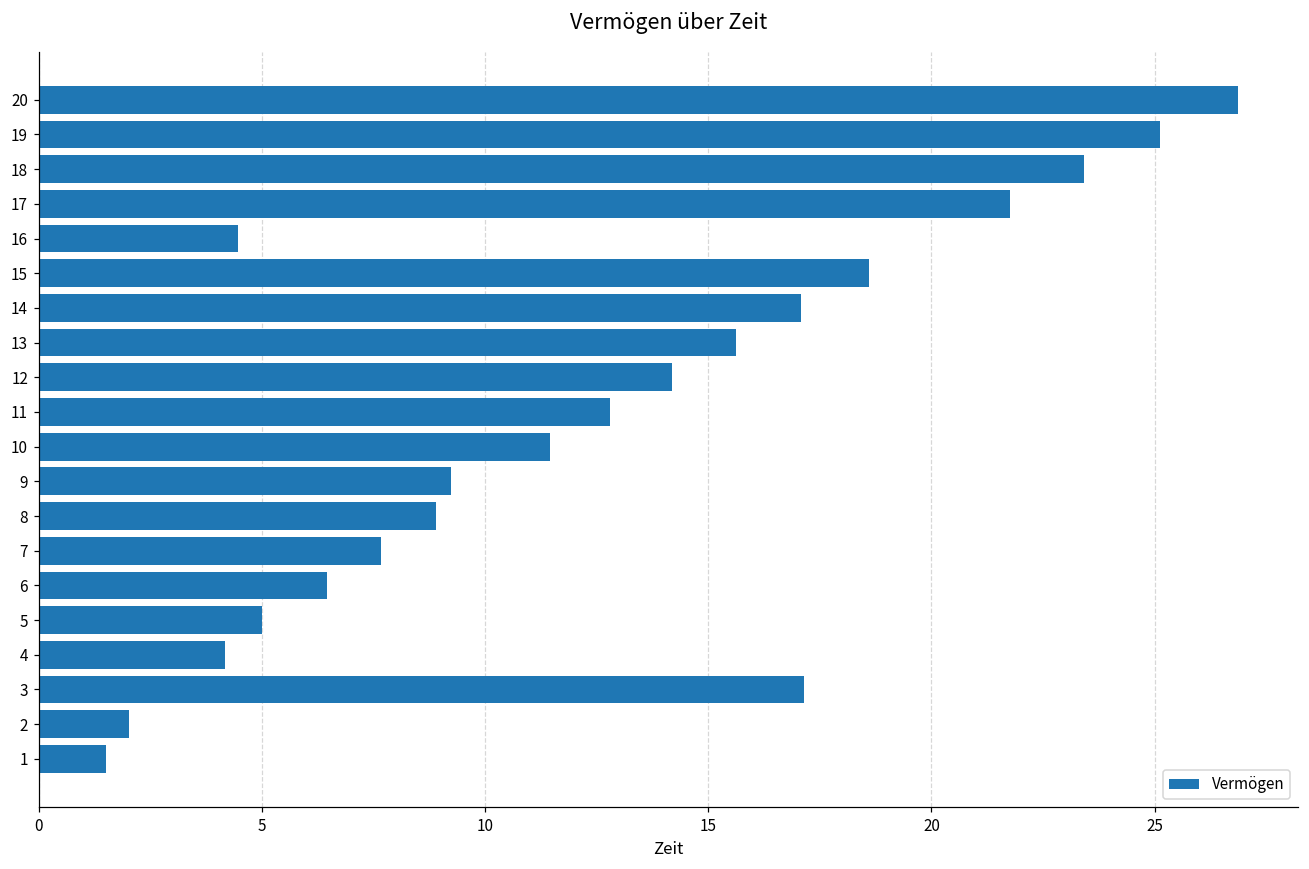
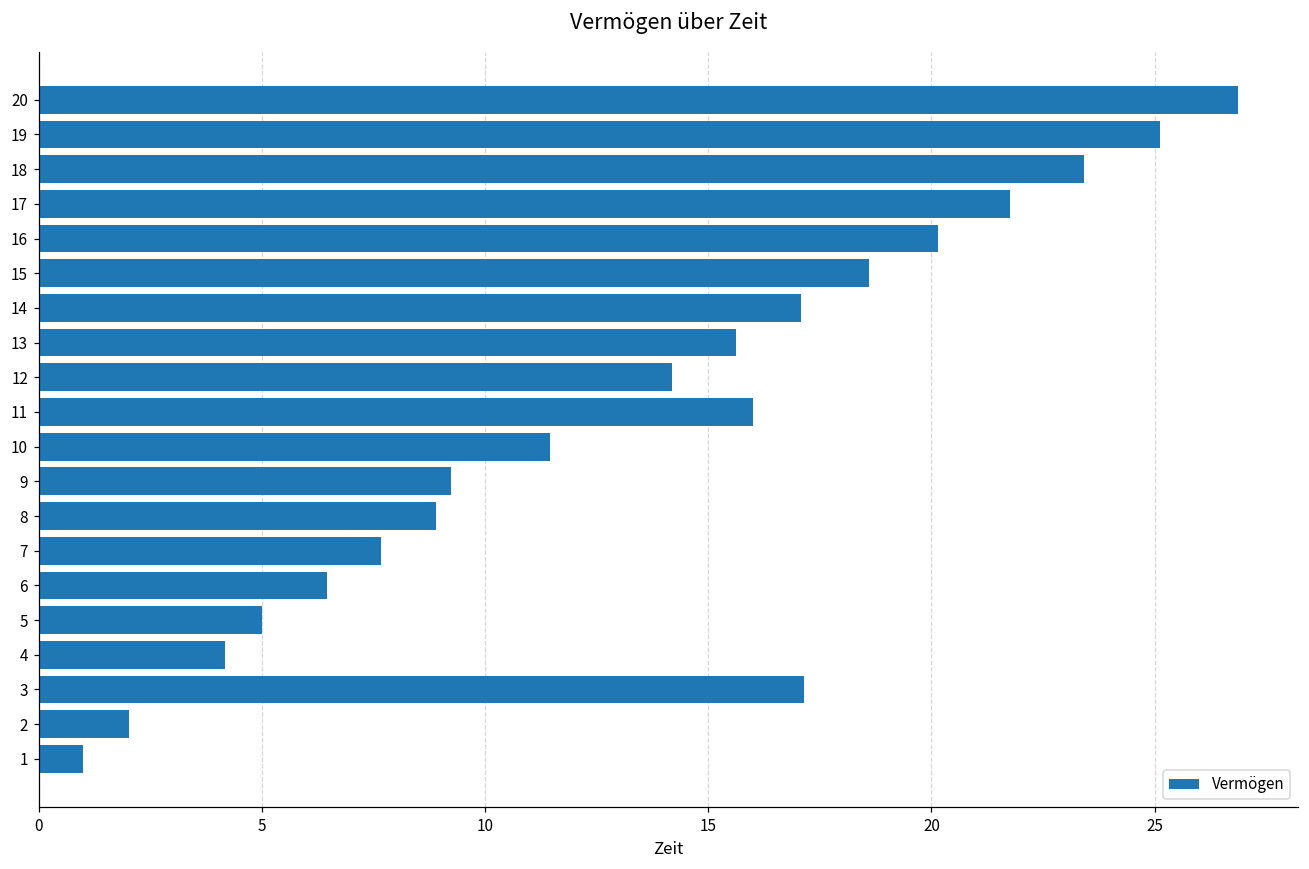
  {
    "20": 26.9,
    "19": 25.1,
    "18": 23.4,
    "17": 21.8,
-   "16": 4.5,
+   "16": 20.2,
    "15": 18.6,
    "14": 17.1,
    "13": 15.6,
    "12": 14.2,
-   "11": 12.8,
+   "11": 16.0,
    "10": 11.5,
    "9": 9.2,
    "8": 8.9,
    "7": 7.7,
    "6": 6.5,
    "5": 5.0,
    "4": 4.2,
    "3": 17.2,
    "2": 2.0,
-   "1": 1.5
+   "1": 1.0
  }
